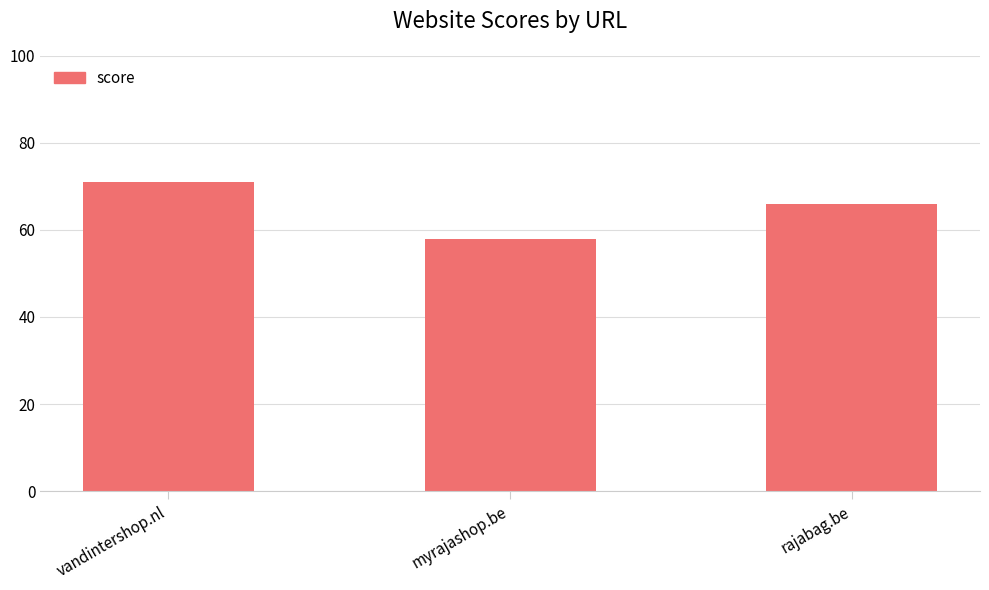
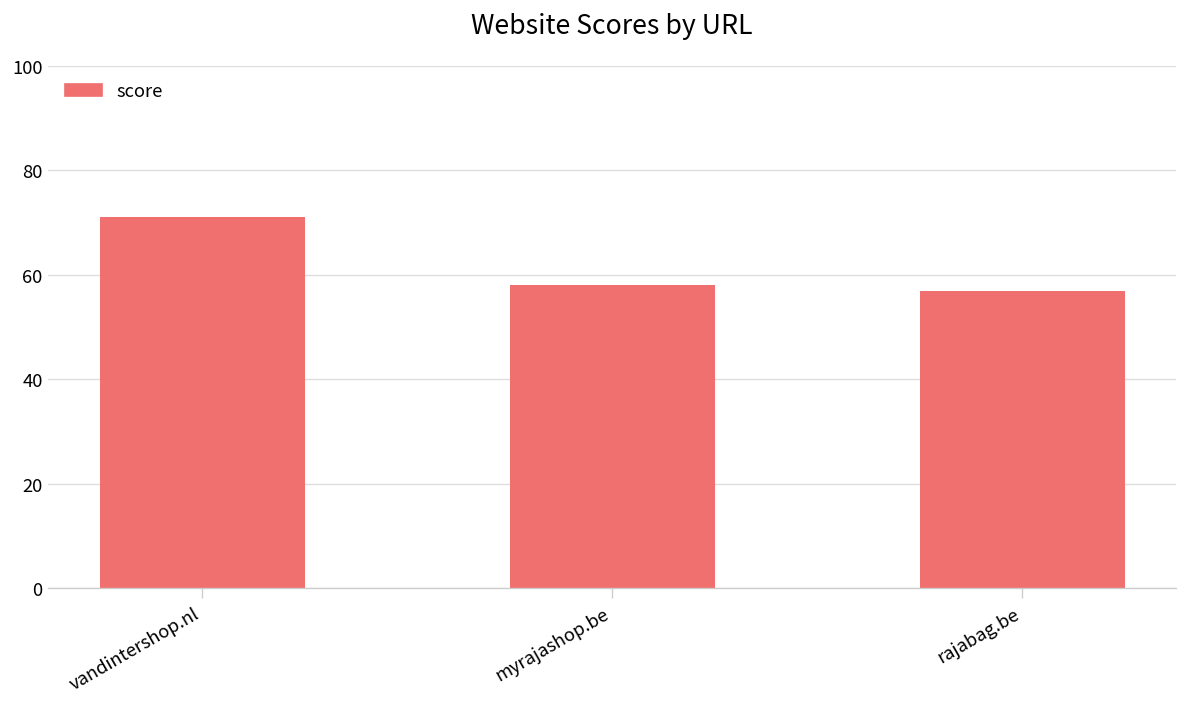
  {
    "vandintershop.nl": 71,
    "myrajashop.be": 58,
-   "rajabag.be": 66
+   "rajabag.be": 57
  }
